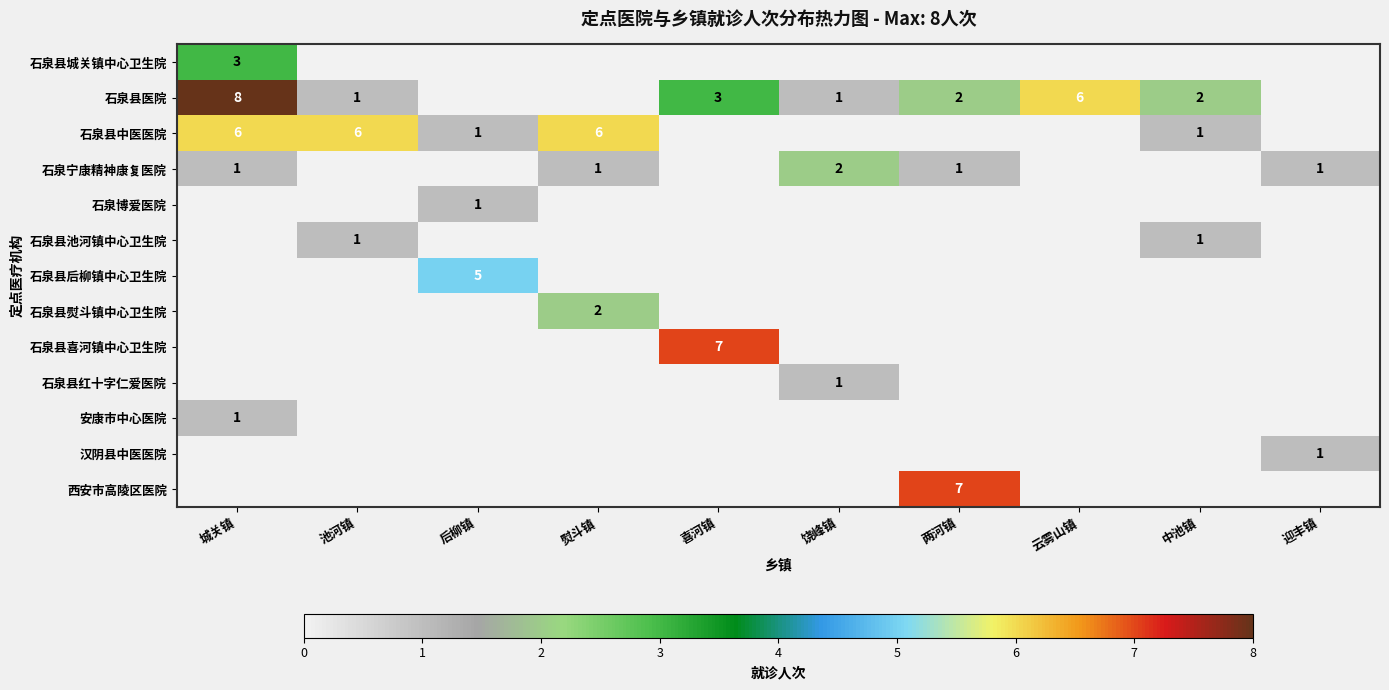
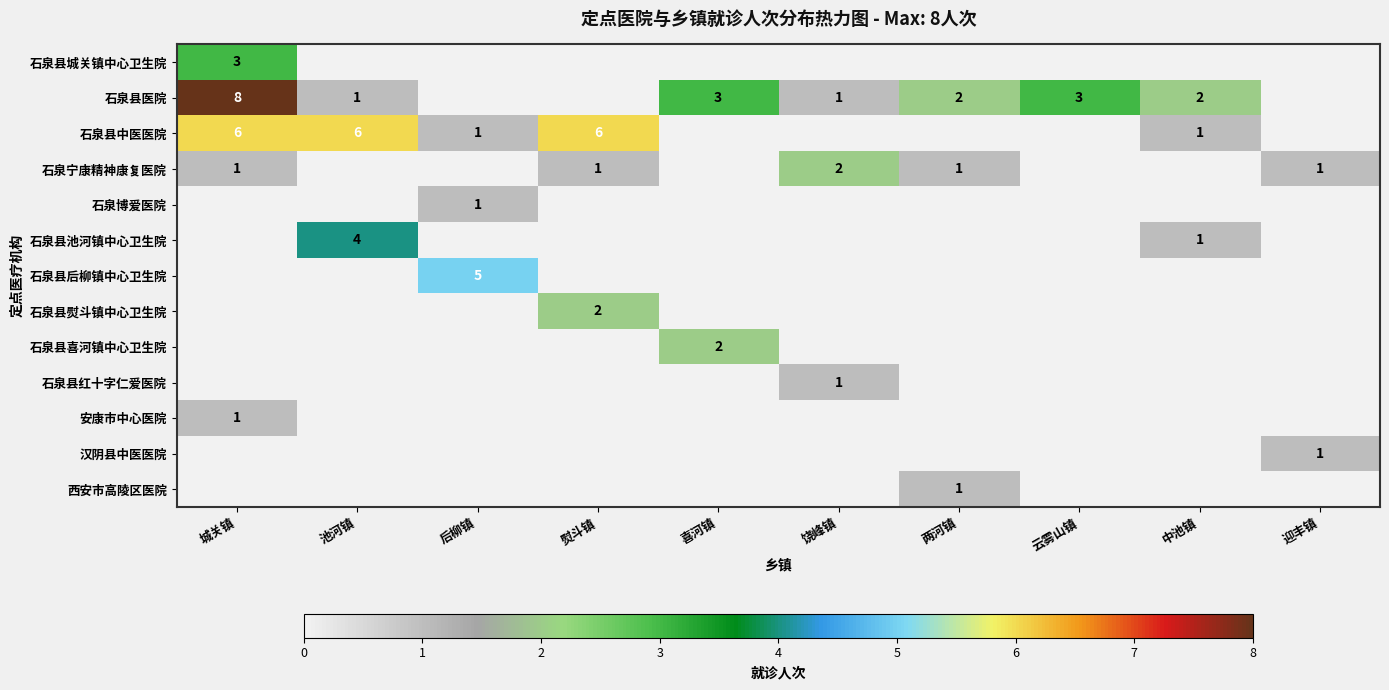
  {
    "石泉县城关镇中心卫生院": {
      "城关镇": 3
    },
    "石泉县医院": {
      "城关镇": 8,
      "池河镇": 1,
      "喜河镇": 3,
      "饶峰镇": 1,
      "两河镇": 2,
-     "云雾山镇": 6,
+     "云雾山镇": 3,
      "中池镇": 2
    },
    "石泉县中医医院": {
      "城关镇": 6,
      "池河镇": 6,
      "后柳镇": 1,
      "熨斗镇": 6,
      "中池镇": 1
    },
    "石泉宁康精神康复医院": {
      "城关镇": 1,
      "熨斗镇": 1,
      "饶峰镇": 2,
      "两河镇": 1,
      "迎丰镇": 1
    },
    "石泉博爱医院": {
      "后柳镇": 1
    },
    "石泉县池河镇中心卫生院": {
-     "池河镇": 1,
+     "池河镇": 4,
      "中池镇": 1
    },
    "石泉县后柳镇中心卫生院": {
      "后柳镇": 5
    },
    "石泉县熨斗镇中心卫生院": {
      "熨斗镇": 2
    },
    "石泉县喜河镇中心卫生院": {
-     "喜河镇": 7
+     "喜河镇": 2
    },
    "石泉县红十字仁爱医院": {
      "饶峰镇": 1
    },
    "安康市中心医院": {
      "城关镇": 1
    },
    "汉阴县中医医院": {
      "迎丰镇": 1
    },
    "西安市高陵区医院": {
-     "两河镇": 7
+     "两河镇": 1
    }
  }
